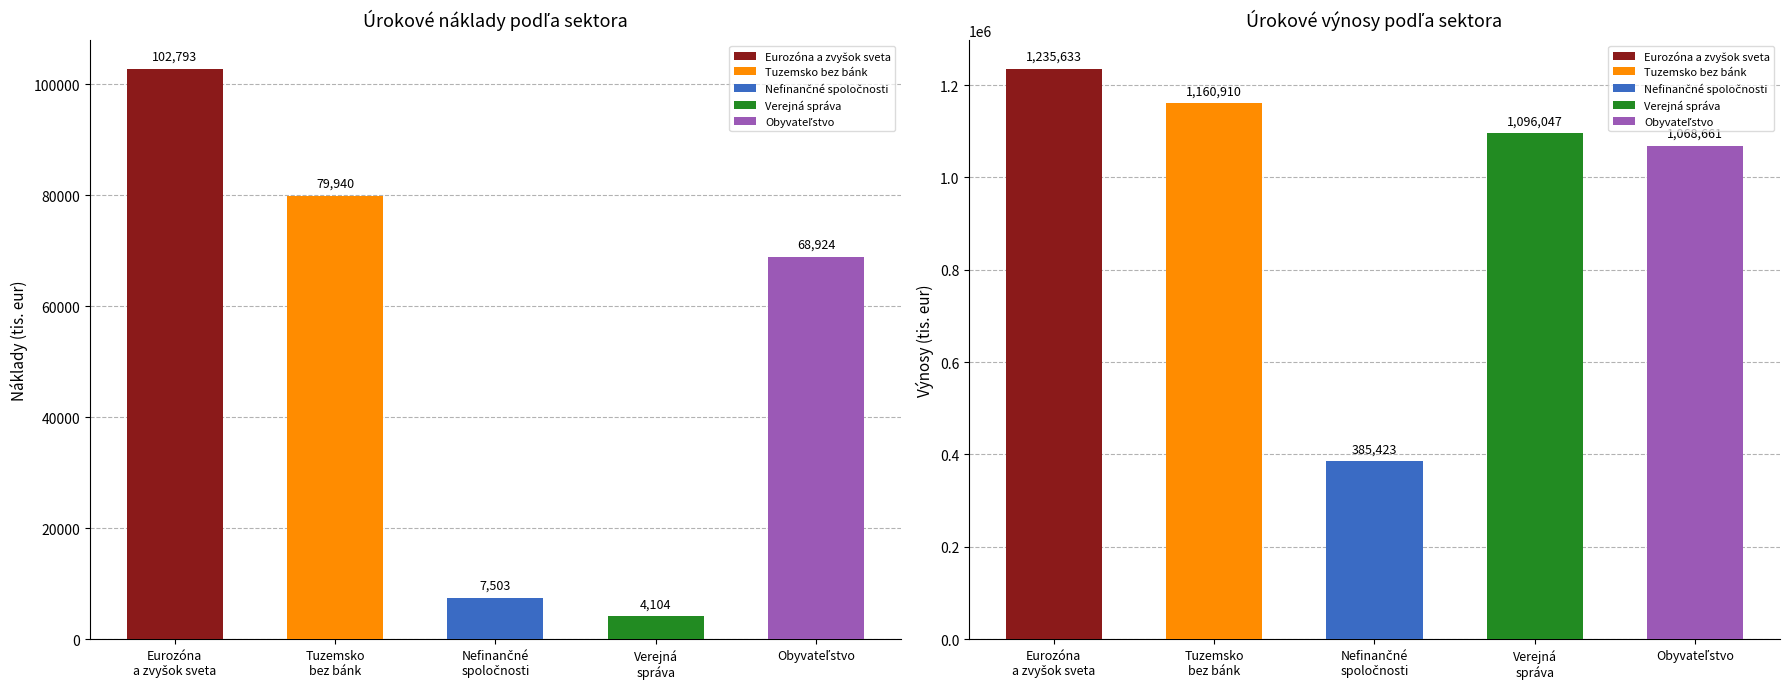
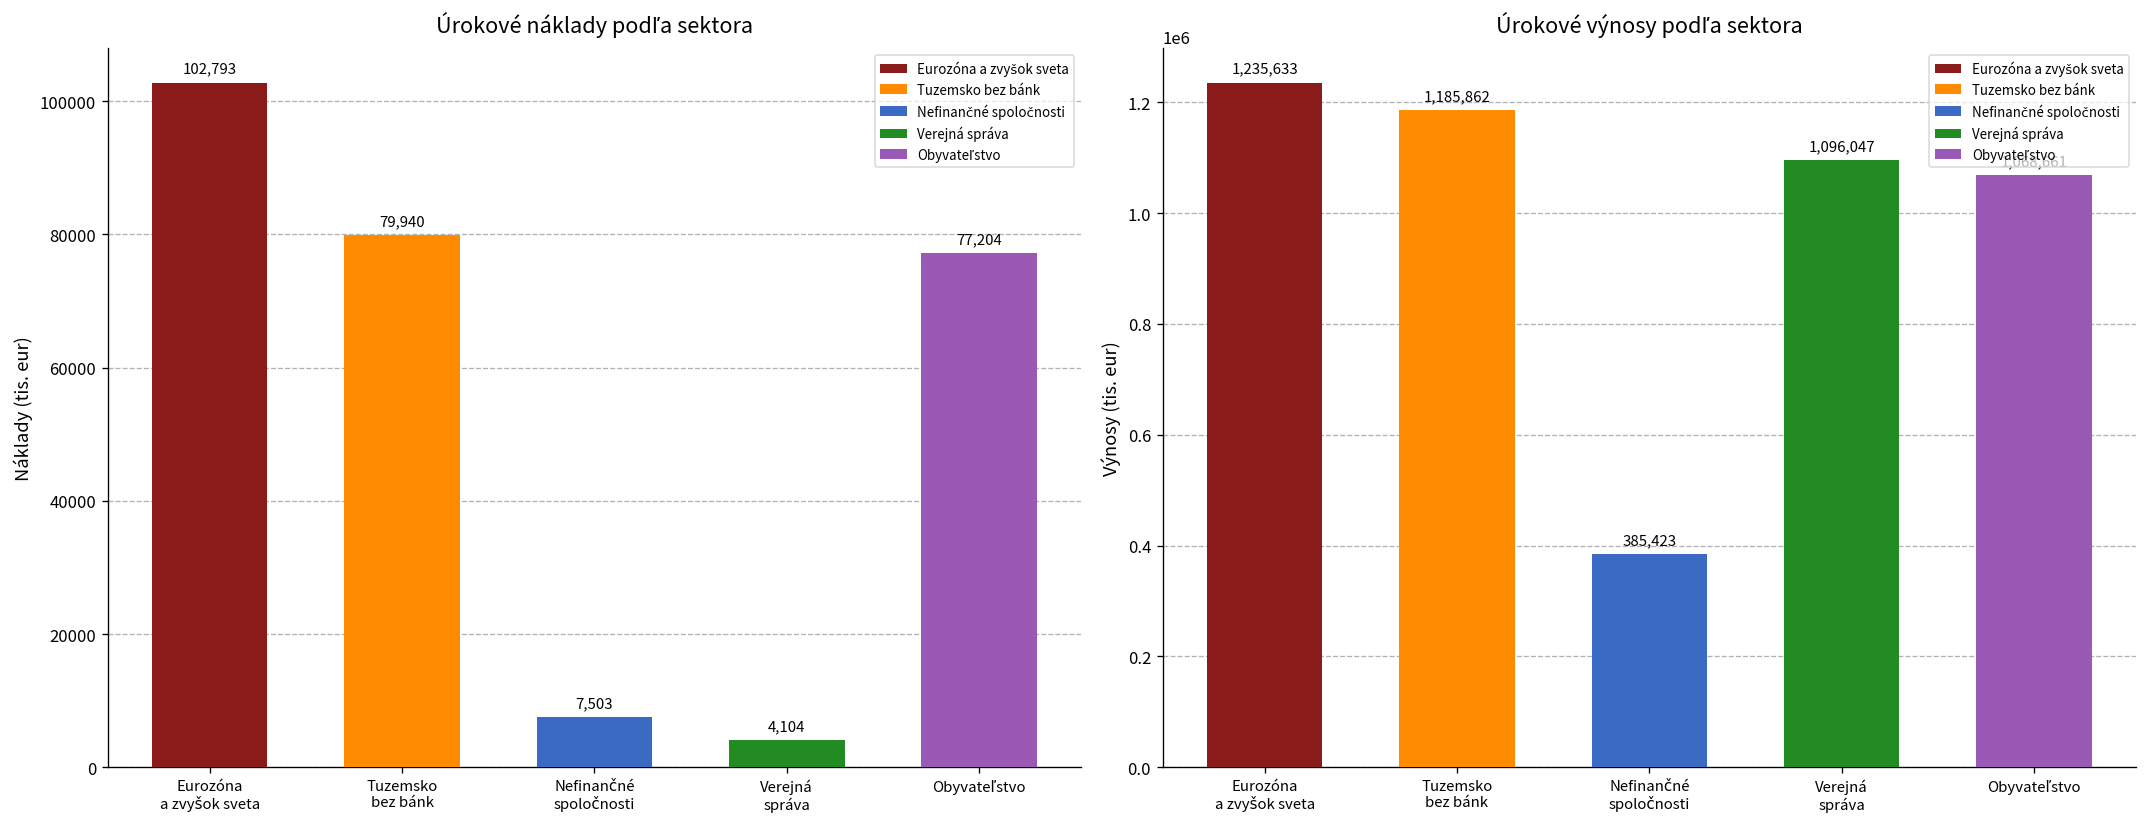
  {
    "Úrokové náklady podľa sektora": {
      "Eurozóna a zvyšok sveta": "102,793",
      "Tuzemsko bez bánk": "79,940",
      "Nefinančné spoločnosti": "7,503",
      "Verejná správa": "4,104",
-     "Obyvateľstvo": "68,924"
+     "Obyvateľstvo": "77,204"
    },
    "Úrokové výnosy podľa sektora": {
      "Eurozóna a zvyšok sveta": "1,235,633",
-     "Tuzemsko bez bánk": "1,160,910",
+     "Tuzemsko bez bánk": "1,185,862",
      "Nefinančné spoločnosti": "385,423",
      "Verejná správa": "1,096,047"
    }
  }
